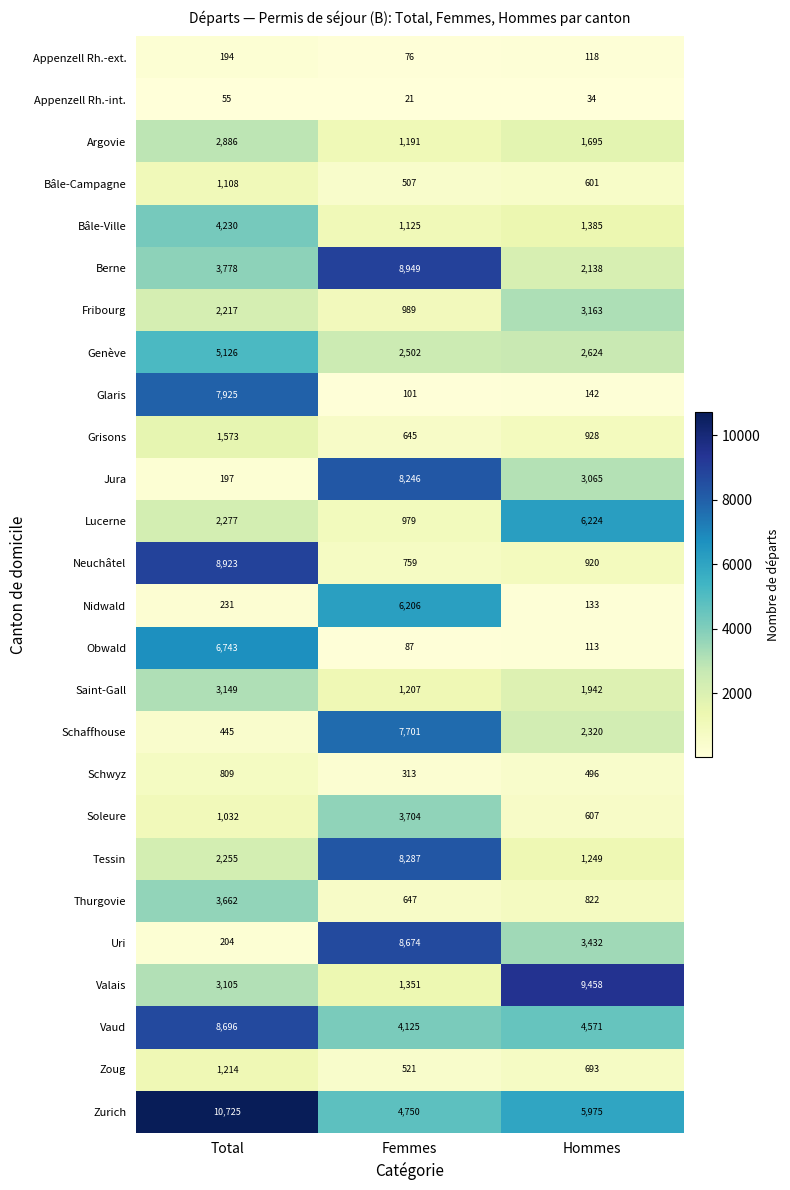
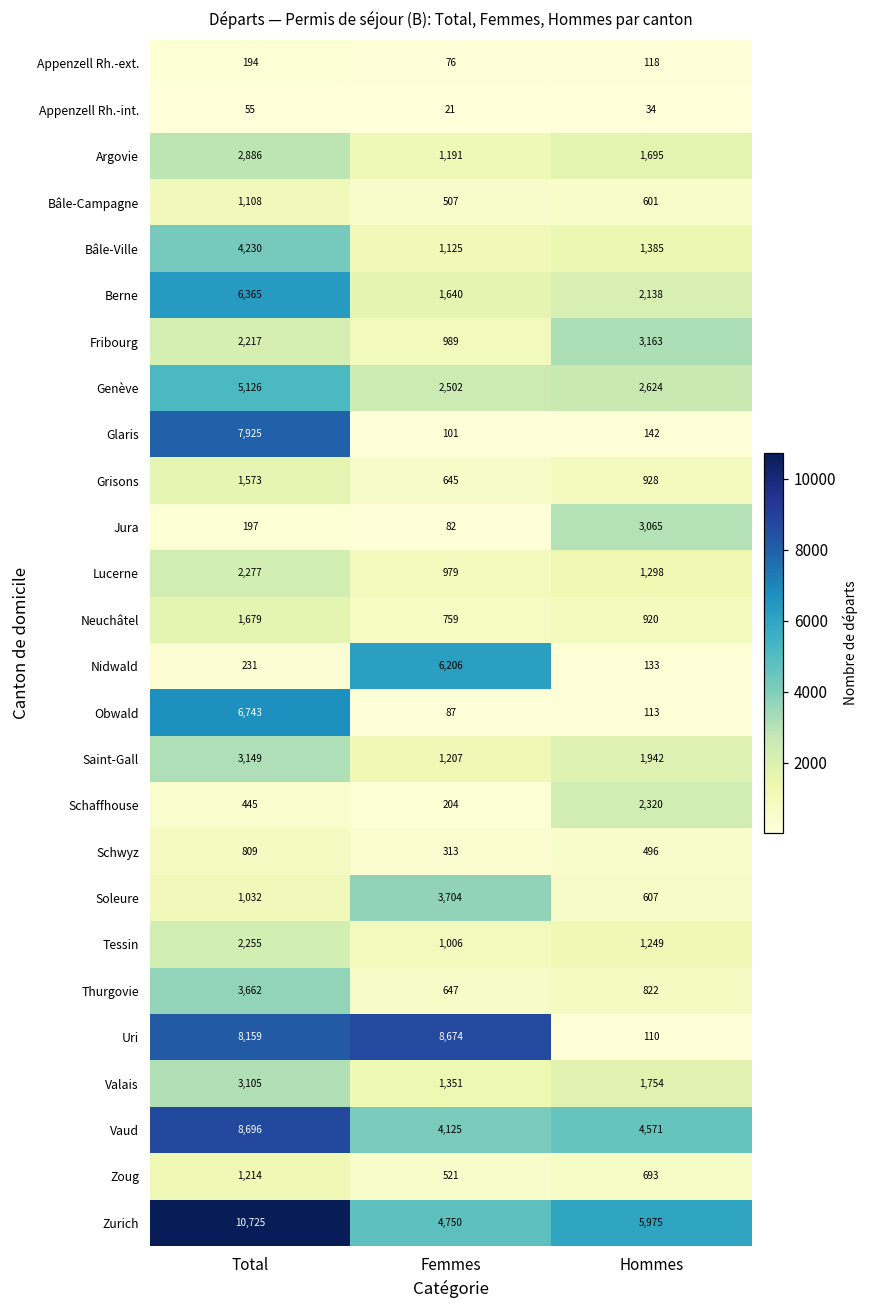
  {
    "Appenzell Rh.-ext.": {
      "Total": "194",
      "Femmes": "76",
      "Hommes": "118"
    },
    "Appenzell Rh.-int.": {
      "Total": "55",
      "Femmes": "21",
      "Hommes": "34"
    },
    "Argovie": {
      "Total": "2,886",
      "Femmes": "1,191",
      "Hommes": "1,695"
    },
    "Bâle-Campagne": {
      "Total": "1,108",
      "Femmes": "507",
      "Hommes": "601"
    },
    "Bâle-Ville": {
      "Total": "4,230",
      "Femmes": "1,125",
      "Hommes": "1,385"
    },
    "Berne": {
-     "Total": "3,778",
-     "Femmes": "8,949",
+     "Total": "6,365",
+     "Femmes": "1,640",
      "Hommes": "2,138"
    },
    "Fribourg": {
      "Total": "2,217",
      "Femmes": "989",
      "Hommes": "3,163"
    },
    "Genève": {
      "Total": "5,126",
      "Femmes": "2,502",
      "Hommes": "2,624"
    },
    "Glaris": {
      "Total": "7,925",
      "Femmes": "101",
      "Hommes": "142"
    },
    "Grisons": {
      "Total": "1,573",
      "Femmes": "645",
      "Hommes": "928"
    },
    "Jura": {
      "Total": "197",
-     "Femmes": "8,246",
+     "Femmes": "82",
      "Hommes": "3,065"
    },
    "Lucerne": {
      "Total": "2,277",
      "Femmes": "979",
-     "Hommes": "6,224"
+     "Hommes": "1,298"
    },
    "Neuchâtel": {
-     "Total": "8,923",
+     "Total": "1,679",
      "Femmes": "759",
      "Hommes": "920"
    },
    "Nidwald": {
      "Total": "231",
      "Femmes": "6,206",
      "Hommes": "133"
    },
    "Obwald": {
      "Total": "6,743",
      "Femmes": "87",
      "Hommes": "113"
    },
    "Saint-Gall": {
      "Total": "3,149",
      "Femmes": "1,207",
      "Hommes": "1,942"
    },
    "Schaffhouse": {
      "Total": "445",
-     "Femmes": "7,701",
+     "Femmes": "204",
      "Hommes": "2,320"
    },
    "Schwyz": {
      "Total": "809",
      "Femmes": "313",
      "Hommes": "496"
    },
    "Soleure": {
      "Total": "1,032",
      "Femmes": "3,704",
      "Hommes": "607"
    },
    "Tessin": {
      "Total": "2,255",
-     "Femmes": "8,287",
+     "Femmes": "1,006",
      "Hommes": "1,249"
    },
    "Thurgovie": {
      "Total": "3,662",
      "Femmes": "647",
      "Hommes": "822"
    },
    "Uri": {
-     "Total": "204",
+     "Total": "8,159",
      "Femmes": "8,674",
-     "Hommes": "3,432"
+     "Hommes": "110"
    },
    "Valais": {
      "Total": "3,105",
      "Femmes": "1,351",
-     "Hommes": "9,458"
+     "Hommes": "1,754"
    },
    "Vaud": {
      "Total": "8,696",
      "Femmes": "4,125",
      "Hommes": "4,571"
    },
    "Zoug": {
      "Total": "1,214",
      "Femmes": "521",
      "Hommes": "693"
    },
    "Zurich": {
      "Total": "10,725",
      "Femmes": "4,750",
      "Hommes": "5,975"
    }
  }
